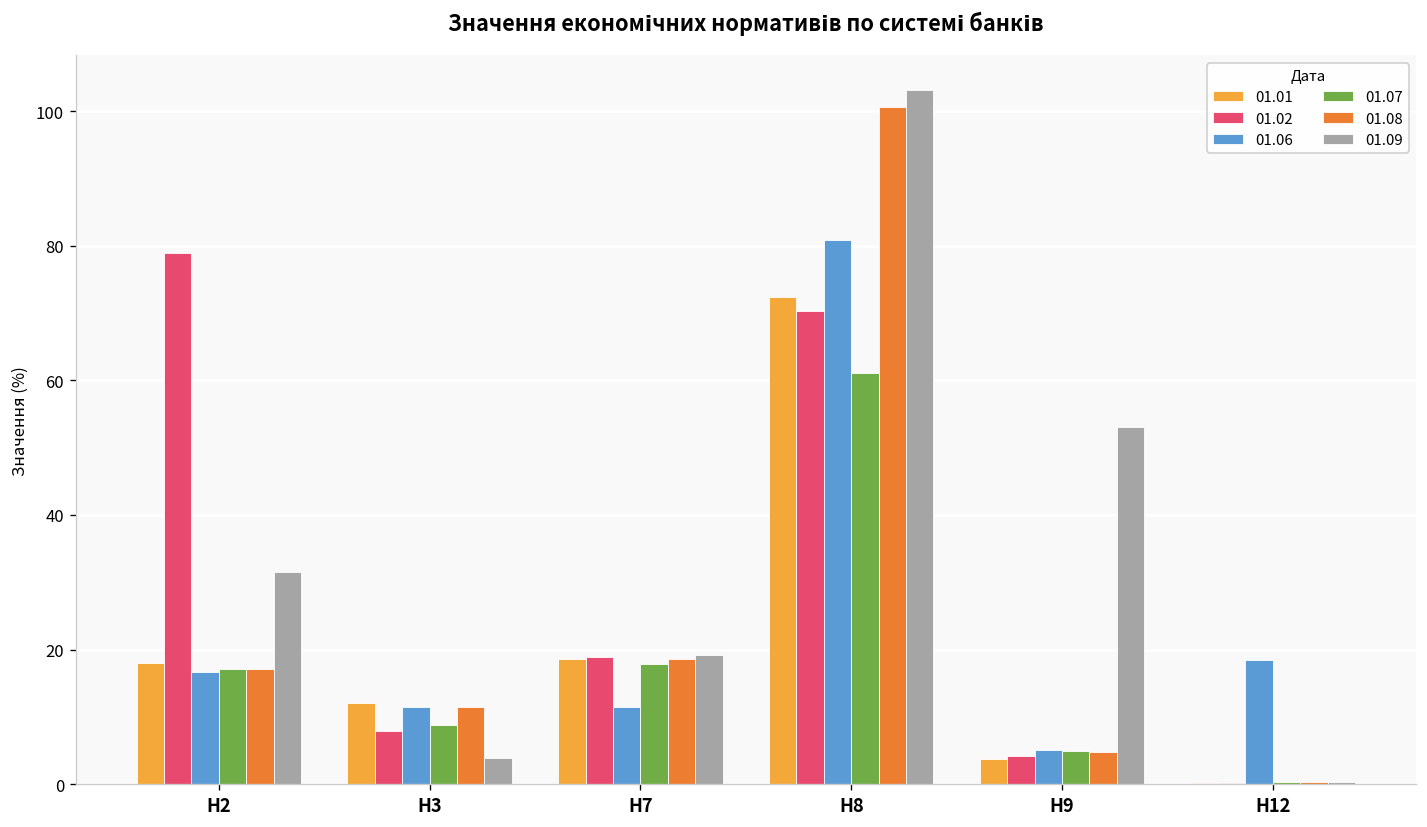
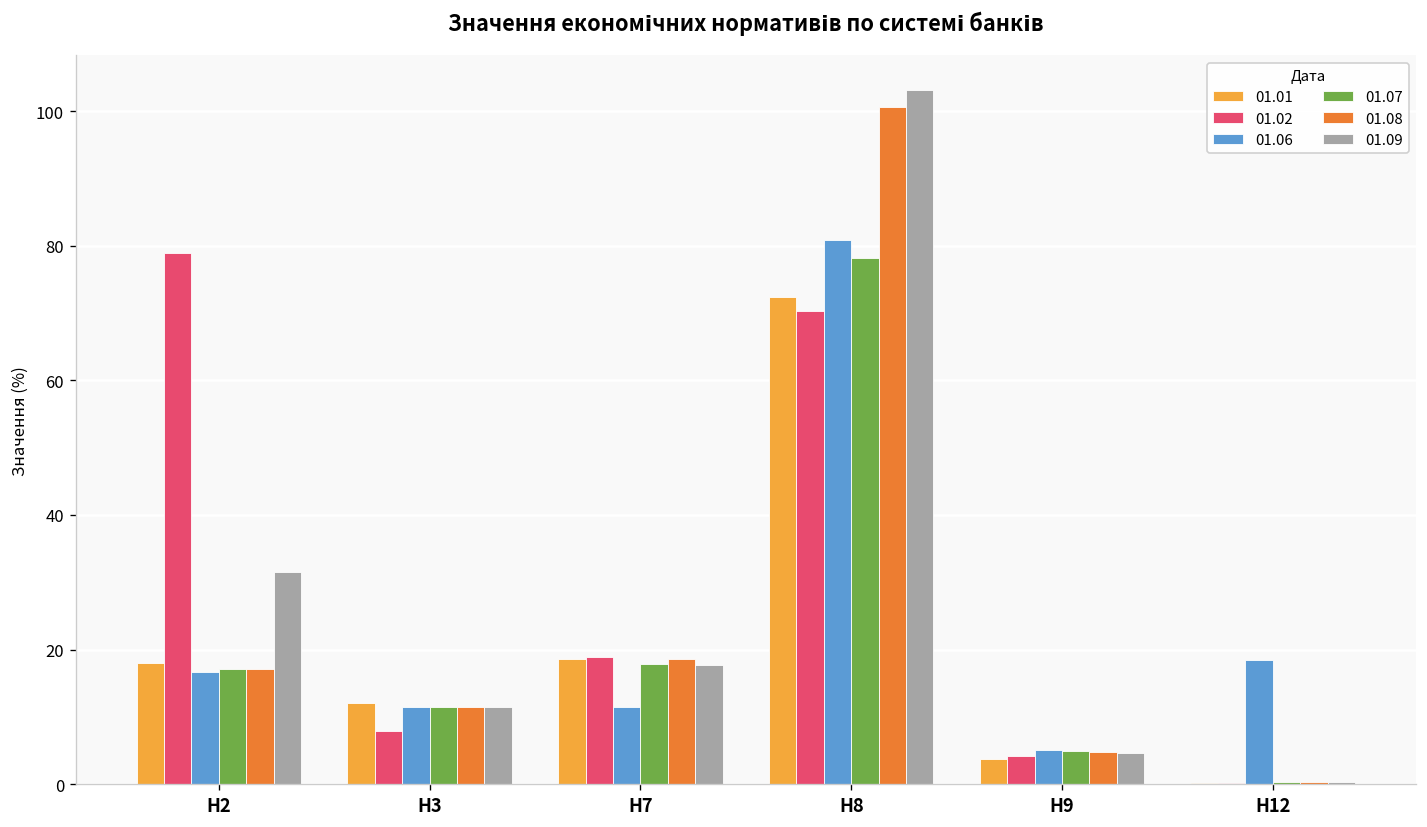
  {
    "01.02": {
      "Н2": 79,
      "Н3": 8,
      "Н7": 19,
      "Н8": 70,
      "Н9": 4
    },
    "01.06": {
      "Н2": 17,
      "Н3": 11,
      "Н7": 12,
      "Н8": 81,
      "Н9": 5,
      "Н12": 18
    },
    "01.07": {
      "Н2": 17,
-     "Н3": 9,
+     "Н3": 11,
      "Н7": 18,
-     "Н8": 61,
+     "Н8": 78,
      "Н9": 5
    },
    "01.09": {
      "Н2": 32,
-     "Н3": 4,
-     "Н7": 19,
+     "Н3": 11,
+     "Н7": 18,
      "Н8": 103,
-     "Н9": 53
+     "Н9": 5
    }
  }
